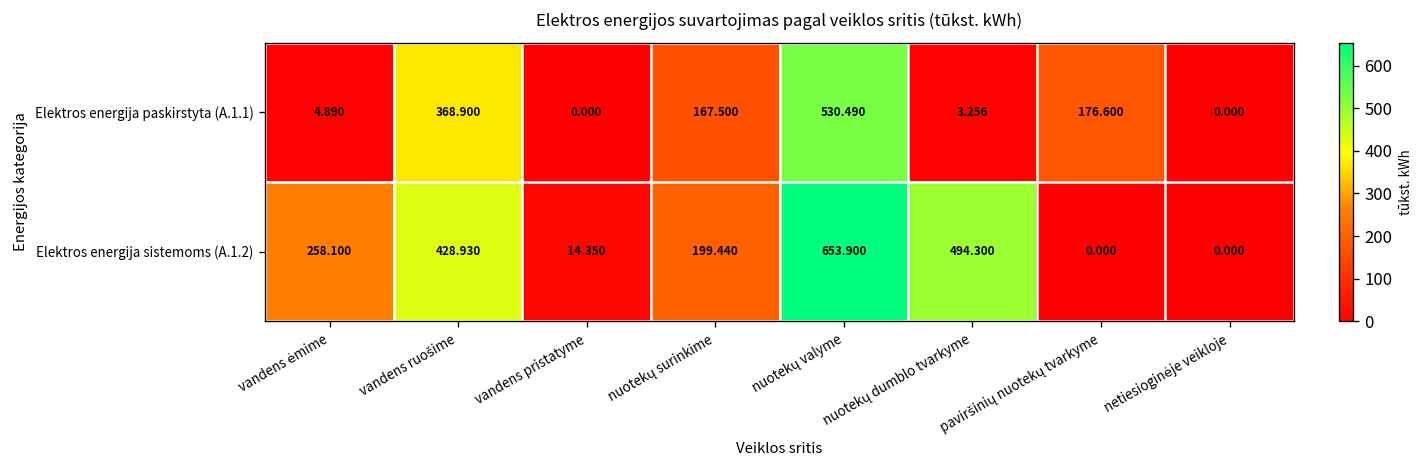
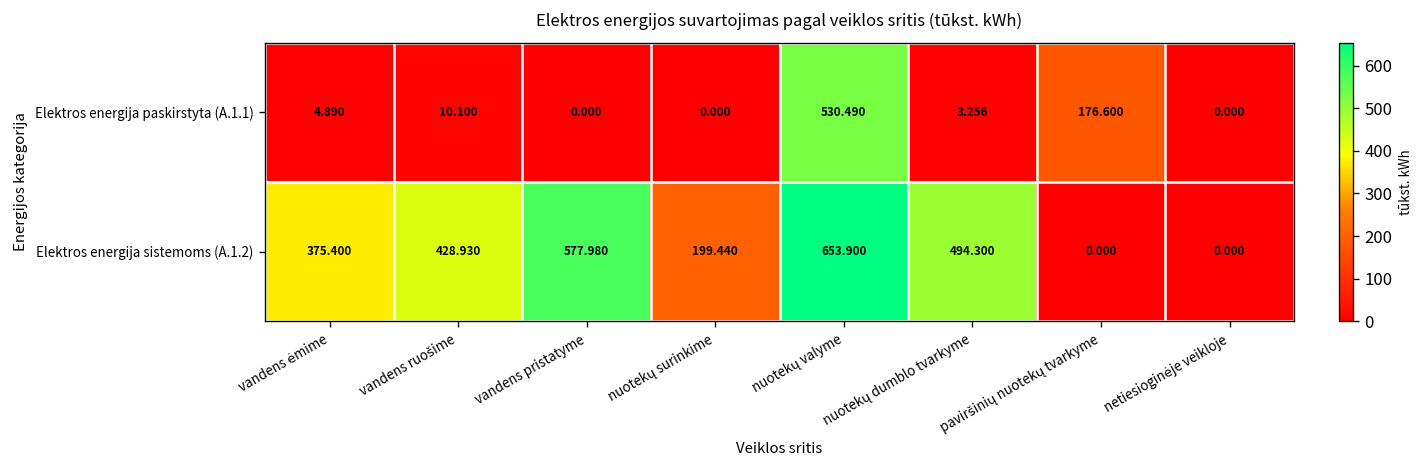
  {
    "Elektros energija paskirstyta (A.1.1)": {
      "vandens ėmime": 4.890,
-     "vandens ruošime": 368.900,
+     "vandens ruošime": 10.100,
      "vandens pristatyme": 0.000,
-     "nuotekų surinkime": 167.500,
+     "nuotekų surinkime": 0.000,
      "nuotekų valyme": 530.490,
      "nuotekų dumblo tvarkyme": 3.256,
      "paviršinių nuotekų tvarkyme": 176.600,
      "netiesioginėje veikloje": 0.000
    },
    "Elektros energija sistemoms (A.1.2)": {
-     "vandens ėmime": 258.100,
+     "vandens ėmime": 375.400,
      "vandens ruošime": 428.930,
-     "vandens pristatyme": 14.350,
+     "vandens pristatyme": 577.980,
      "nuotekų surinkime": 199.440,
      "nuotekų valyme": 653.900,
      "nuotekų dumblo tvarkyme": 494.300,
      "paviršinių nuotekų tvarkyme": 0.000,
      "netiesioginėje veikloje": 0.000
    }
  }
